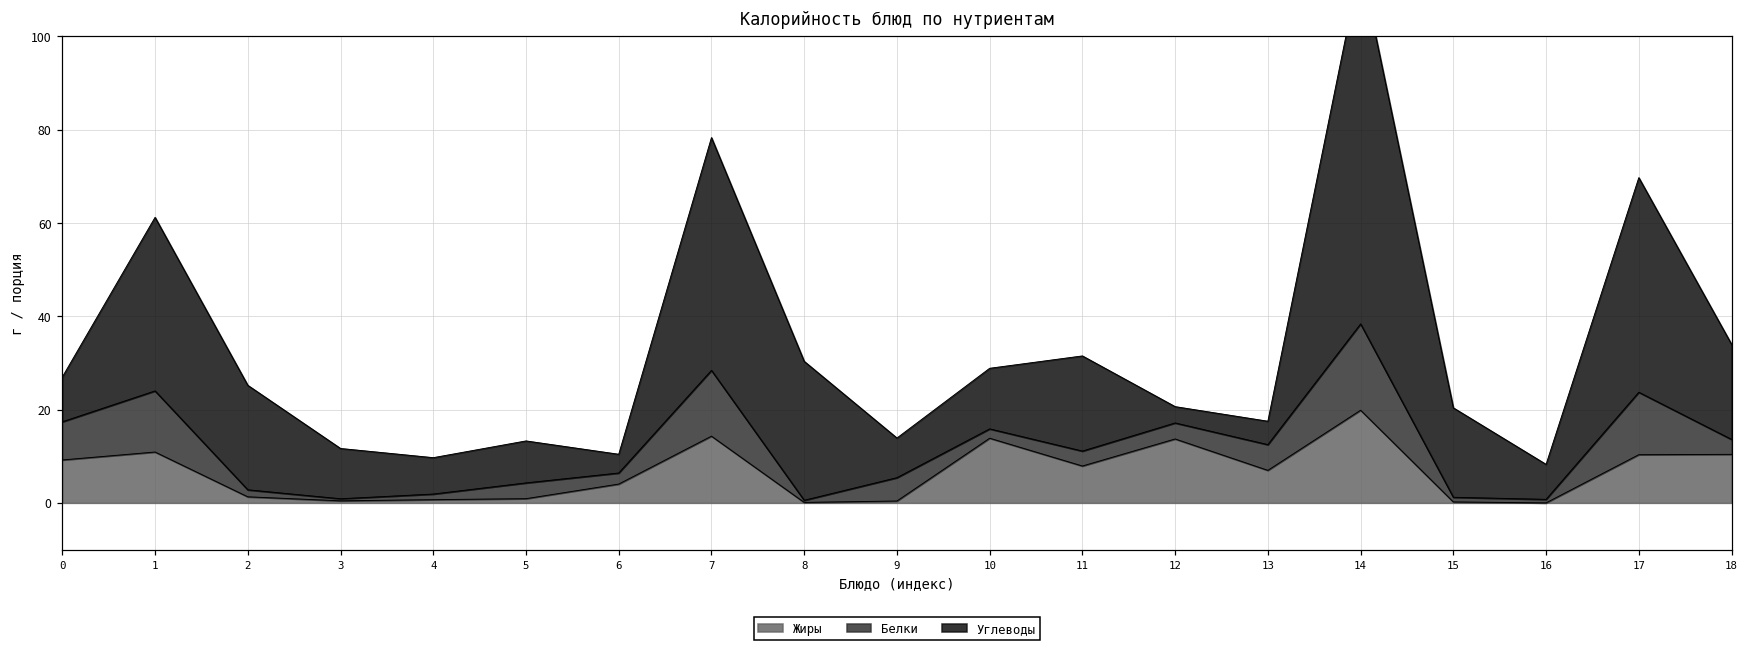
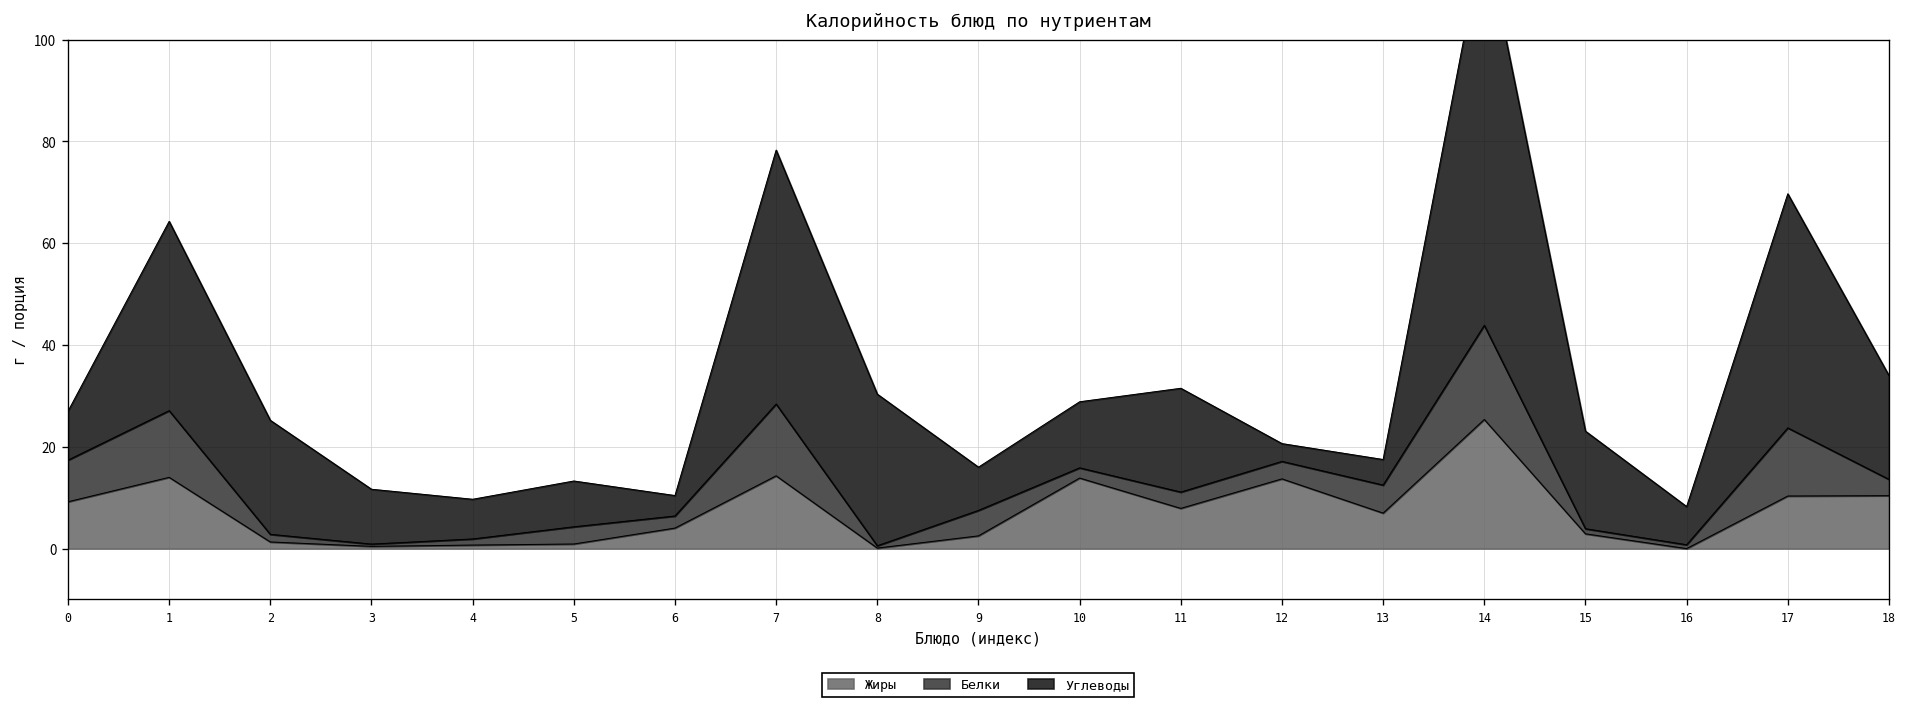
  {
    "Жиры": {
      "0": 9,
-     "1": 11,
+     "1": 14,
      "2": 1,
      "4": 1,
      "5": 1,
      "6": 4,
      "7": 14,
-     "9": 0,
+     "9": 3,
      "10": 14,
      "11": 8,
      "12": 14,
      "13": 7,
-     "14": 20,
-     "15": 0,
+     "14": 25,
+     "15": 3,
      "16": 0,
      "17": 10,
      "18": 10
    }
  }
